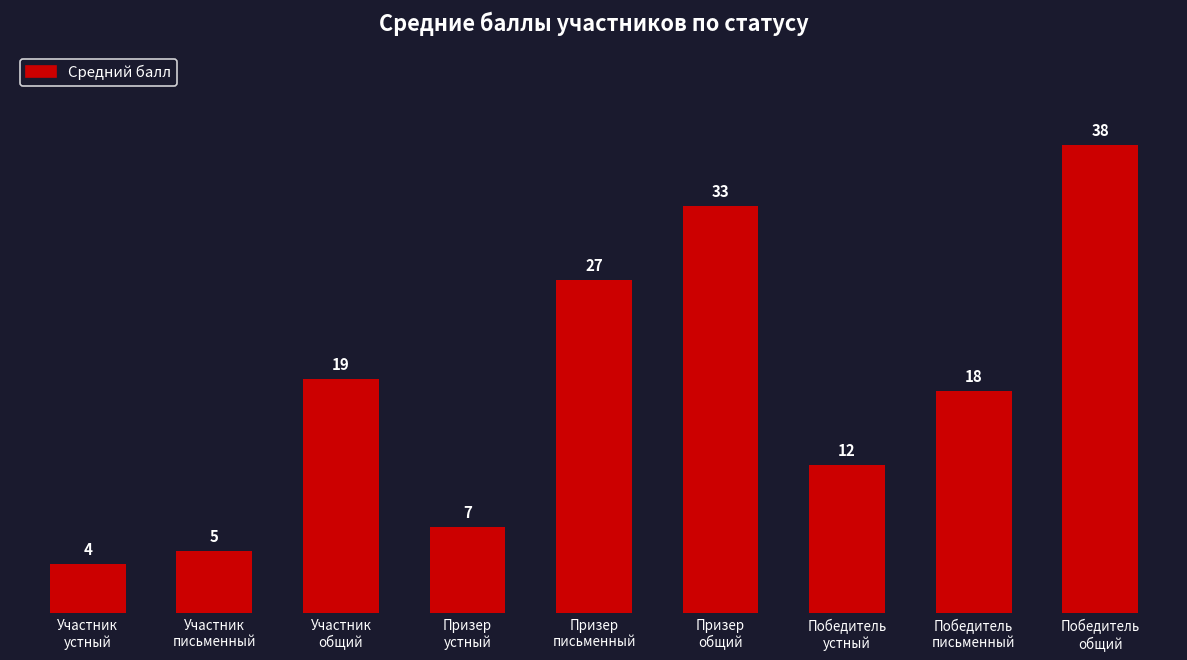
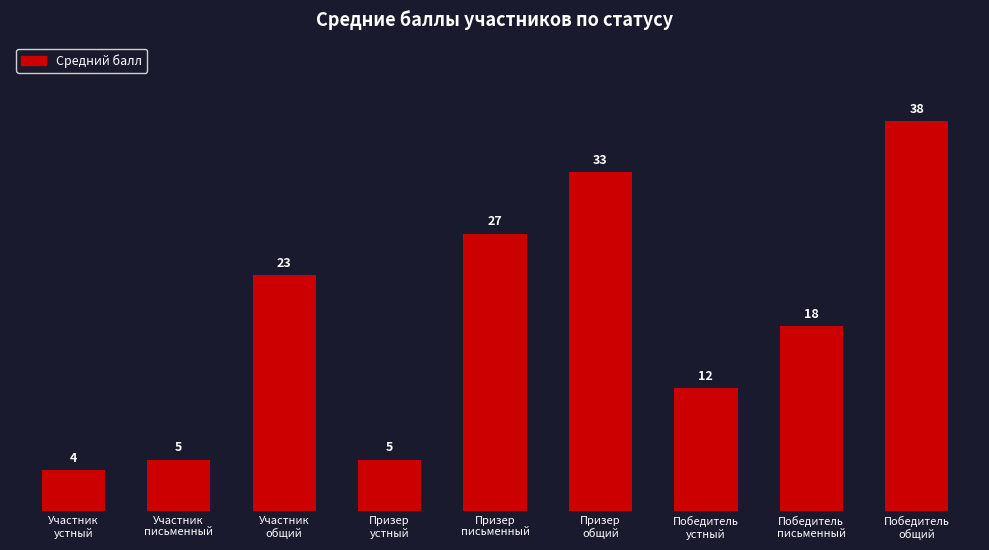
  {
    "Участник устный": 4,
    "Участник письменный": 5,
-   "Участник общий": 19,
-   "Призер устный": 7,
+   "Участник общий": 23,
+   "Призер устный": 5,
    "Призер письменный": 27,
    "Призер общий": 33,
    "Победитель устный": 12,
    "Победитель письменный": 18,
    "Победитель общий": 38
  }
